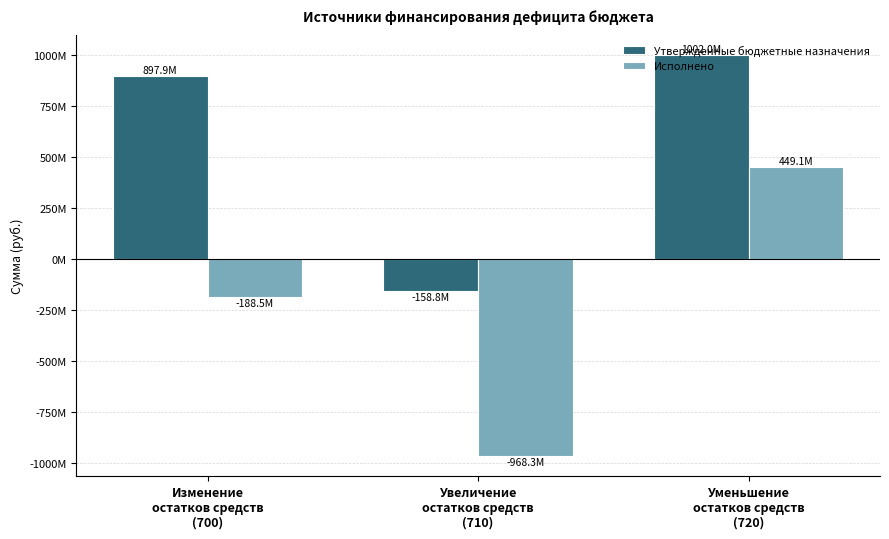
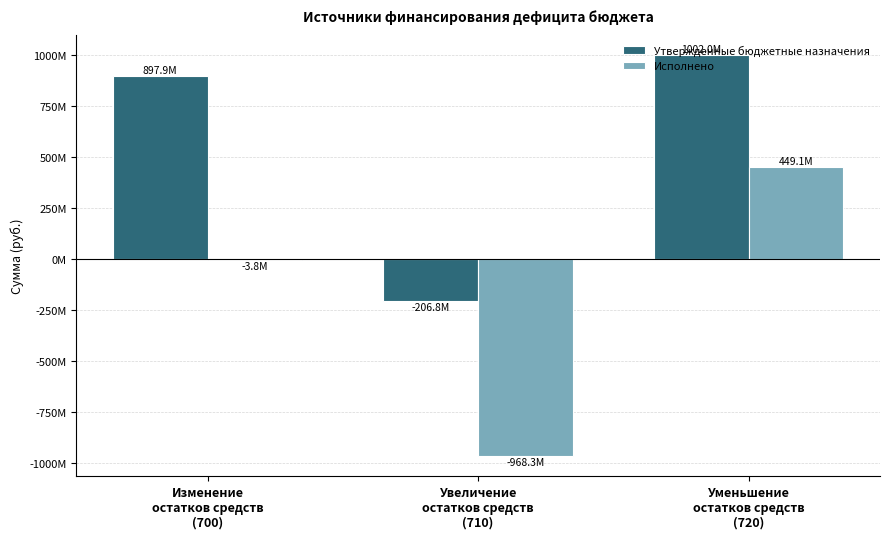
  {
    "Утвержденные бюджетные назначения": {
      "Изменение остатков средств (700)": "897.9M",
-     "Увеличение остатков средств (710)": "-158.8M",
+     "Увеличение остатков средств (710)": "-206.8M",
      "Уменьшение остатков средств (720)": "1002.0M"
    },
    "Исполнено": {
-     "Изменение остатков средств (700)": "-188.5M",
+     "Изменение остатков средств (700)": "-3.8M",
      "Увеличение остатков средств (710)": "-968.3M",
      "Уменьшение остатков средств (720)": "449.1M"
    }
  }
